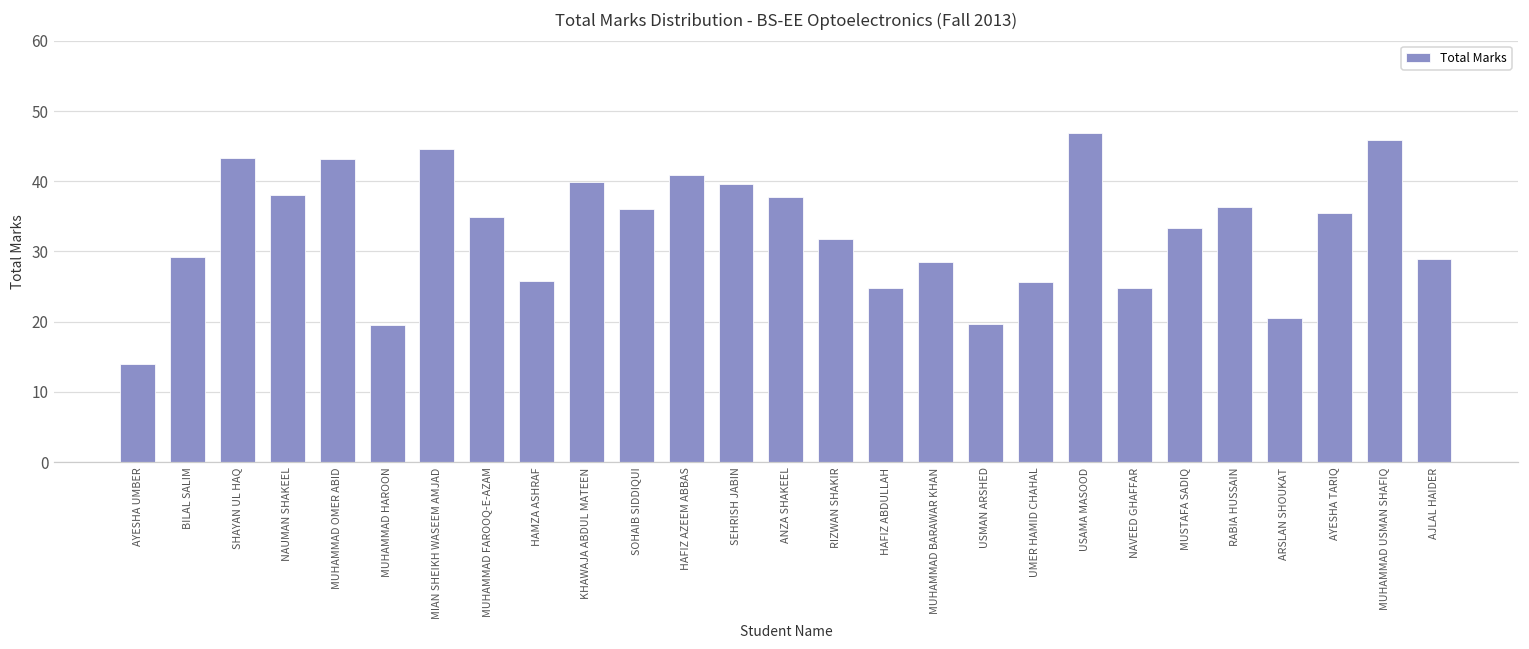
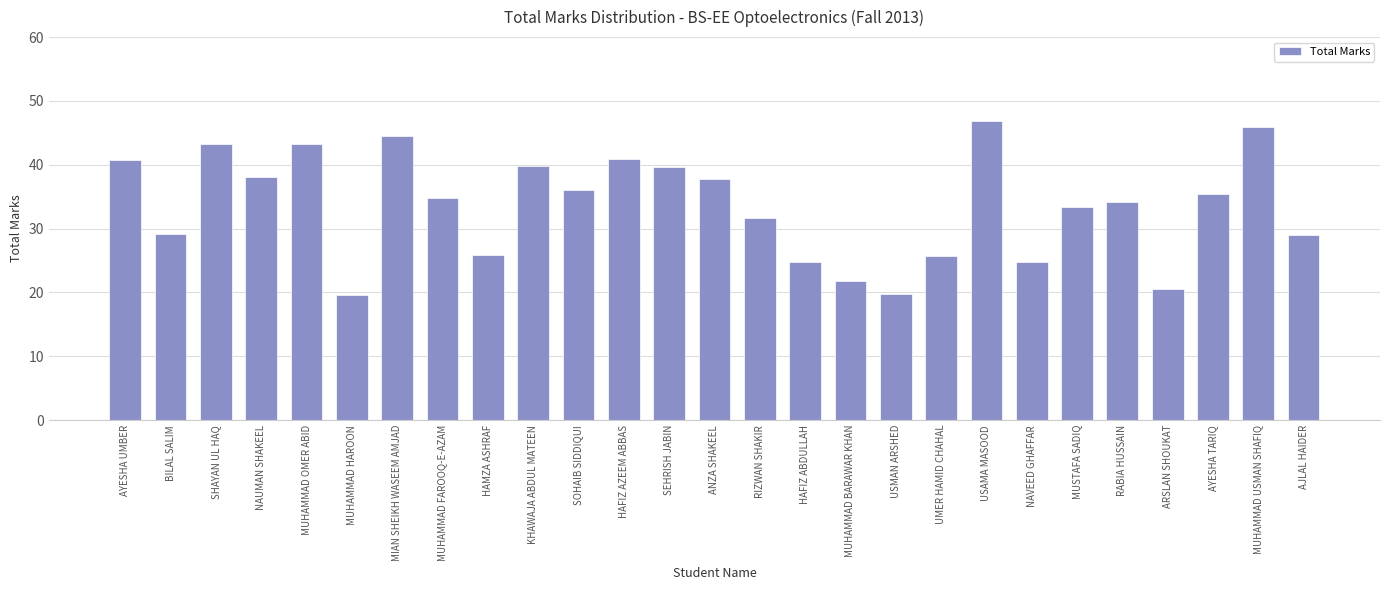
  {
-   "AYESHA UMBER": 14,
+   "AYESHA UMBER": 41,
    "BILAL SALIM": 29,
    "SHAYAN UL HAQ": 43,
    "NAUMAN SHAKEEL": 38,
    "MUHAMMAD OMER ABID": 43,
    "MUHAMMAD HAROON": 20,
    "MIAN SHEIKH WASEEM AMJAD": 45,
    "MUHAMMAD FAROOQ-E-AZAM": 35,
    "HAMZA ASHRAF": 26,
    "KHAWAJA ABDUL MATEEN": 40,
    "SOHAIB SIDDIQUI": 36,
    "HAFIZ AZEEM ABBAS": 41,
    "SEHRISH JABIN": 40,
    "ANZA SHAKEEL": 38,
    "RIZWAN SHAKIR": 32,
    "HAFIZ ABDULLAH": 25,
-   "MUHAMMAD BARAWAR KHAN": 29,
+   "MUHAMMAD BARAWAR KHAN": 22,
    "USMAN ARSHED": 20,
    "UMER HAMID CHAHAL": 26,
    "USAMA MASOOD": 47,
    "NAVEED GHAFFAR": 25,
    "MUSTAFA SADIQ": 33,
-   "RABIA HUSSAIN": 36,
+   "RABIA HUSSAIN": 34,
    "ARSLAN SHOUKAT": 21,
    "AYESHA TARIQ": 35,
    "MUHAMMAD USMAN SHAFIQ": 46,
    "AJLAL HAIDER": 29
  }
